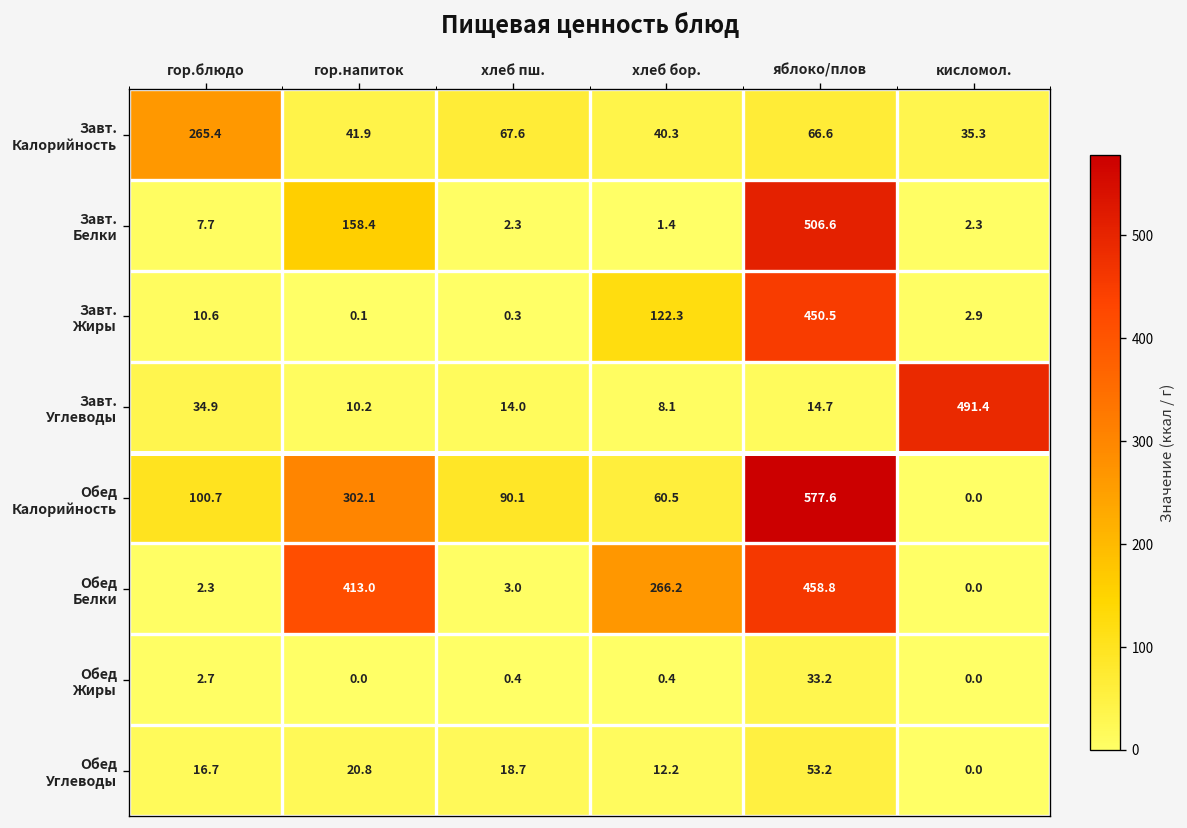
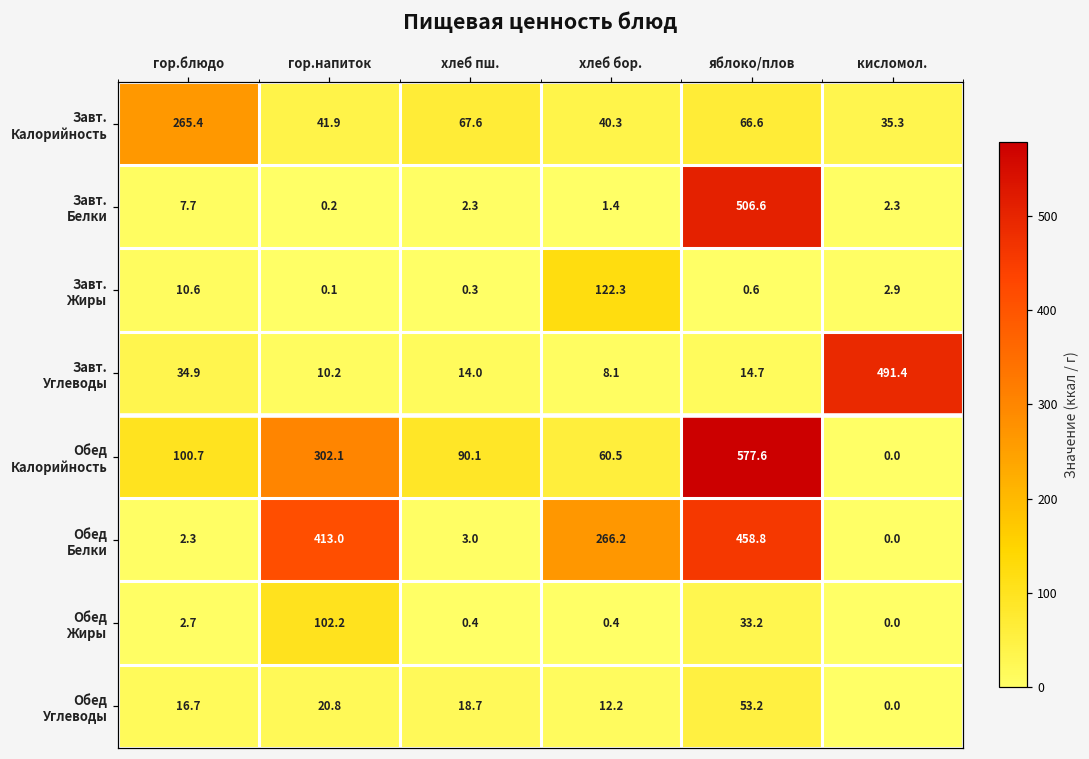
  {
    "Завт. Калорийность": {
      "гор.блюдо": 265.4,
      "гор.напиток": 41.9,
      "хлеб пш.": 67.6,
      "хлеб бор.": 40.3,
      "яблоко/плов": 66.6,
      "кисломол.": 35.3
    },
    "Завт. Белки": {
      "гор.блюдо": 7.7,
-     "гор.напиток": 158.4,
+     "гор.напиток": 0.2,
      "хлеб пш.": 2.3,
      "хлеб бор.": 1.4,
      "яблоко/плов": 506.6,
      "кисломол.": 2.3
    },
    "Завт. Жиры": {
      "гор.блюдо": 10.6,
      "гор.напиток": 0.1,
      "хлеб пш.": 0.3,
      "хлеб бор.": 122.3,
-     "яблоко/плов": 450.5,
+     "яблоко/плов": 0.6,
      "кисломол.": 2.9
    },
    "Завт. Углеводы": {
      "гор.блюдо": 34.9,
      "гор.напиток": 10.2,
      "хлеб пш.": 14.0,
      "хлеб бор.": 8.1,
      "яблоко/плов": 14.7,
      "кисломол.": 491.4
    },
    "Обед Калорийность": {
      "гор.блюдо": 100.7,
      "гор.напиток": 302.1,
      "хлеб пш.": 90.1,
      "хлеб бор.": 60.5,
      "яблоко/плов": 577.6,
      "кисломол.": 0.0
    },
    "Обед Белки": {
      "гор.блюдо": 2.3,
      "гор.напиток": 413.0,
      "хлеб пш.": 3.0,
      "хлеб бор.": 266.2,
      "яблоко/плов": 458.8,
      "кисломол.": 0.0
    },
    "Обед Жиры": {
      "гор.блюдо": 2.7,
-     "гор.напиток": 0.0,
+     "гор.напиток": 102.2,
      "хлеб пш.": 0.4,
      "хлеб бор.": 0.4,
      "яблоко/плов": 33.2,
      "кисломол.": 0.0
    },
    "Обед Углеводы": {
      "гор.блюдо": 16.7,
      "гор.напиток": 20.8,
      "хлеб пш.": 18.7,
      "хлеб бор.": 12.2,
      "яблоко/плов": 53.2,
      "кисломол.": 0.0
    }
  }
